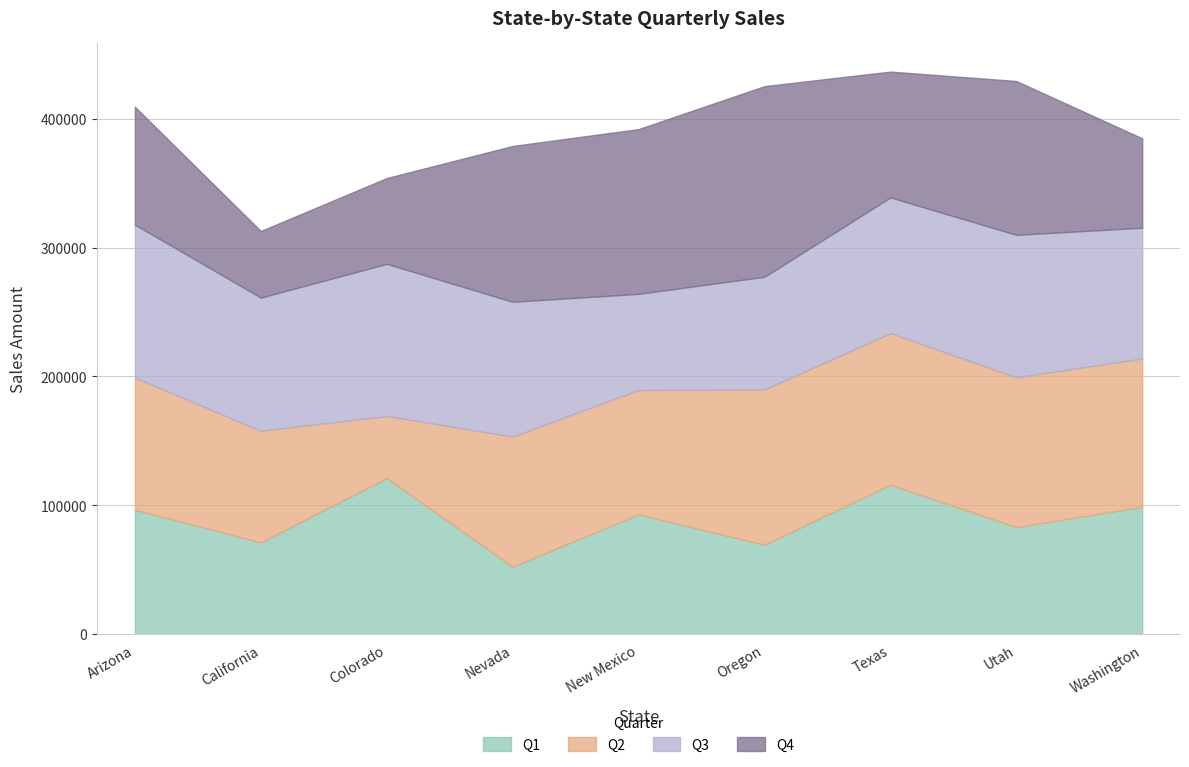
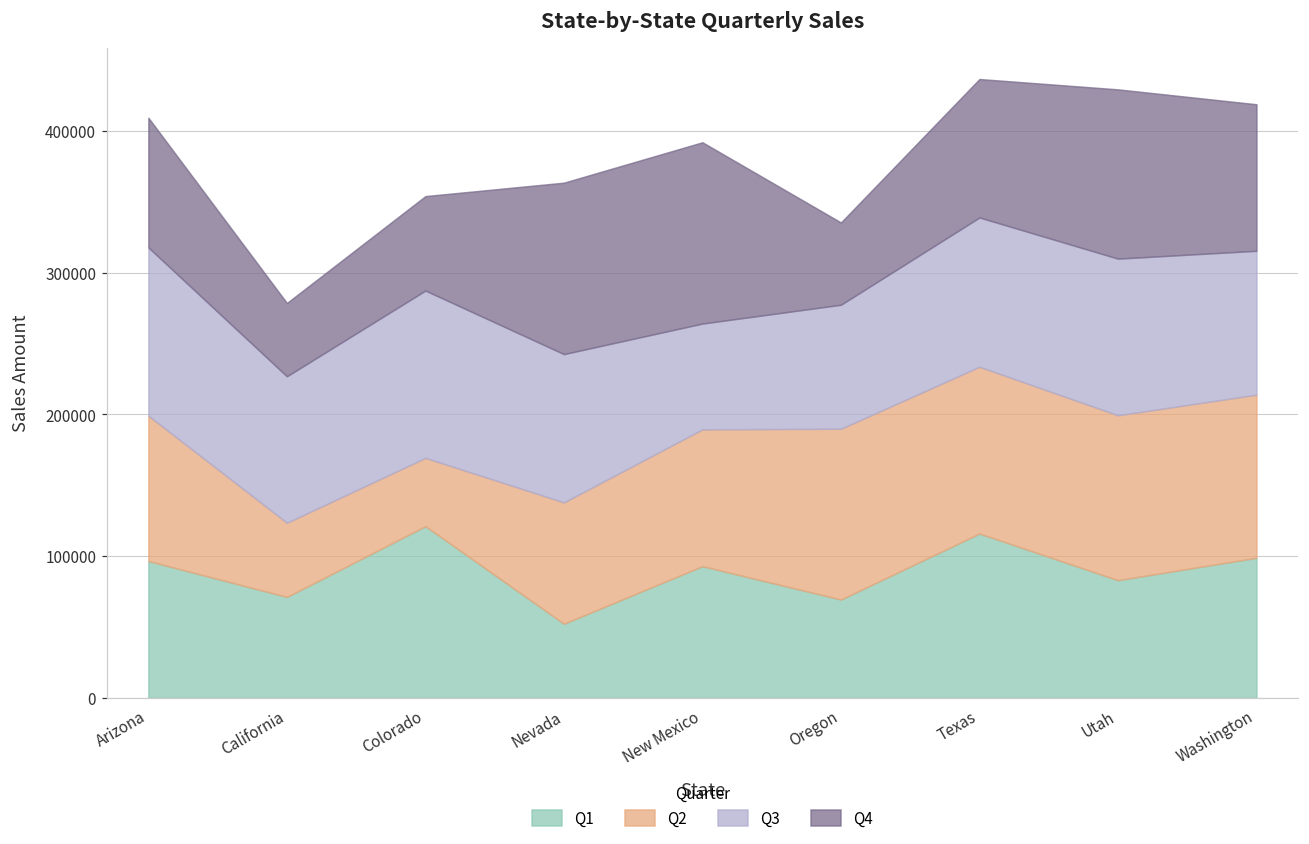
  {
    "Q2": {
      "Arizona": 103000,
-     "California": 87000,
+     "California": 52000,
      "Colorado": 48000,
-     "Nevada": 101000,
+     "Nevada": 86000,
      "New Mexico": 97000,
      "Oregon": 121000,
      "Texas": 118000,
      "Utah": 116000,
      "Washington": 115000
    },
    "Q4": {
      "Arizona": 91000,
      "California": 52000,
      "Colorado": 67000,
      "Nevada": 121000,
      "New Mexico": 128000,
-     "Oregon": 148000,
+     "Oregon": 58000,
      "Texas": 98000,
      "Utah": 119000,
-     "Washington": 69000
+     "Washington": 103000
    }
  }
